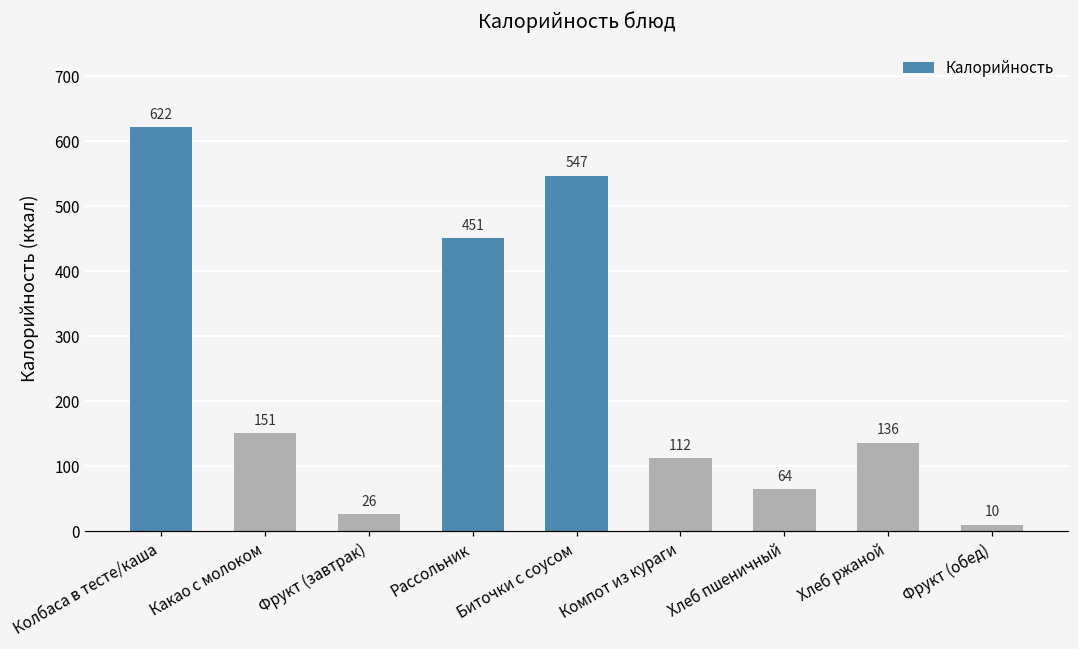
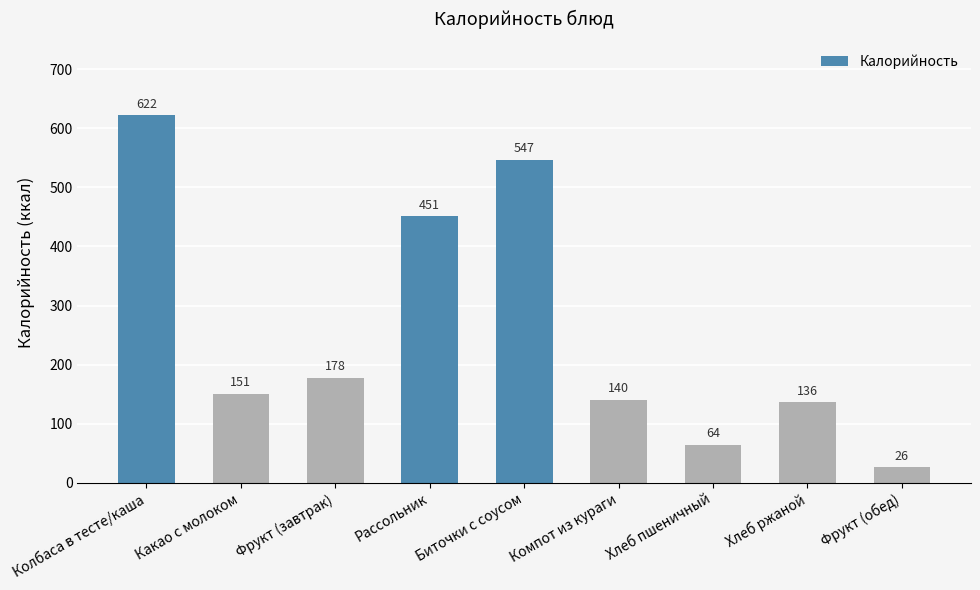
  {
    "Колбаса в тесте/каша": 622,
    "Какао с молоком": 151,
-   "Фрукт (завтрак)": 26,
+   "Фрукт (завтрак)": 178,
    "Рассольник": 451,
    "Биточки с соусом": 547,
-   "Компот из кураги": 112,
+   "Компот из кураги": 140,
    "Хлеб пшеничный": 64,
    "Хлеб ржаной": 136,
-   "Фрукт (обед)": 10
+   "Фрукт (обед)": 26
  }
